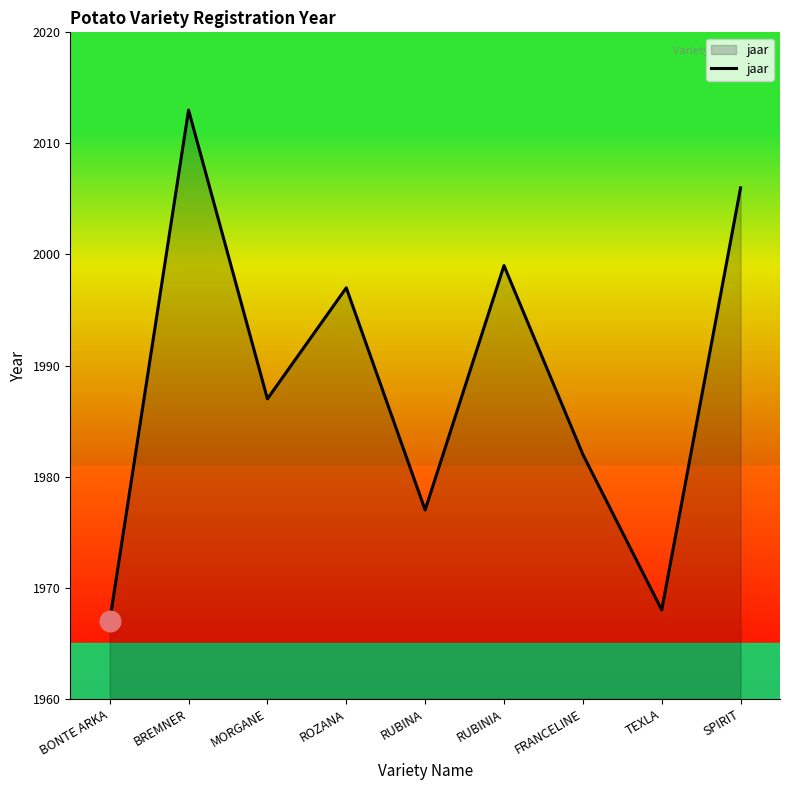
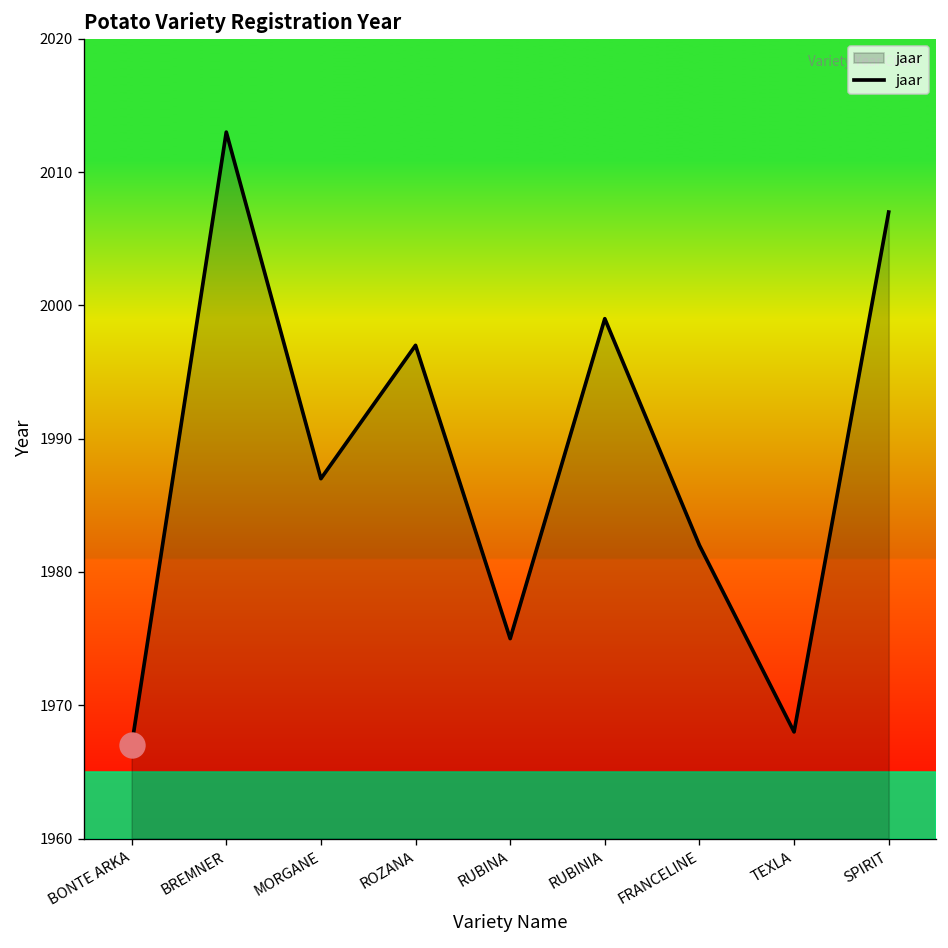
  {
    "jaar": {
      "BREMNER": 2013,
      "MORGANE": 1987,
      "ROZANA": 1997,
-     "RUBINA": 1977,
+     "RUBINA": 1975,
      "RUBINIA": 1999,
      "FRANCELINE": 1982,
      "TEXLA": 1968,
-     "SPIRIT": 2006
+     "SPIRIT": 2007
    }
  }
